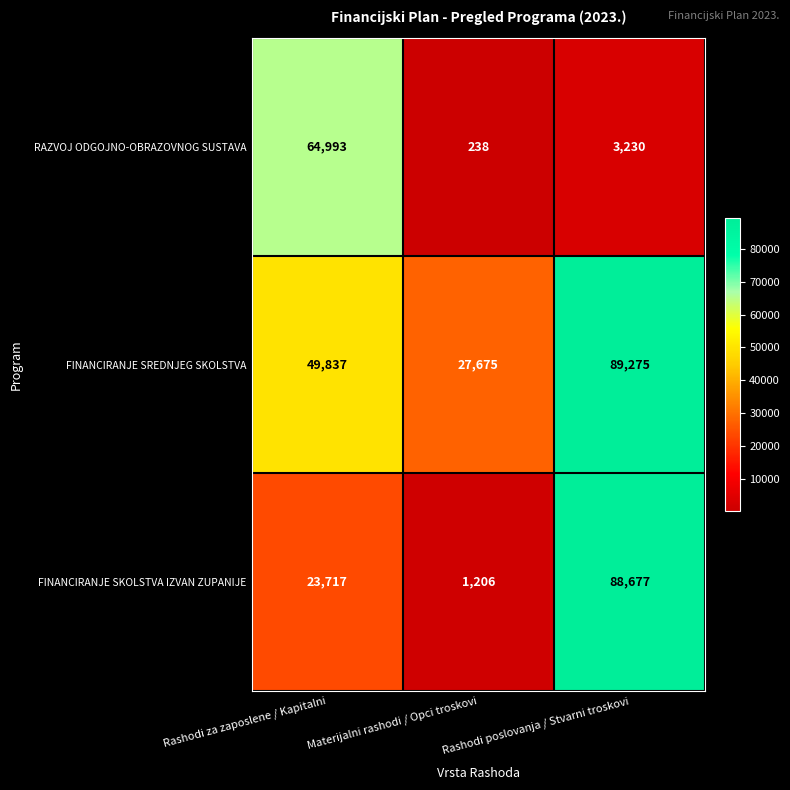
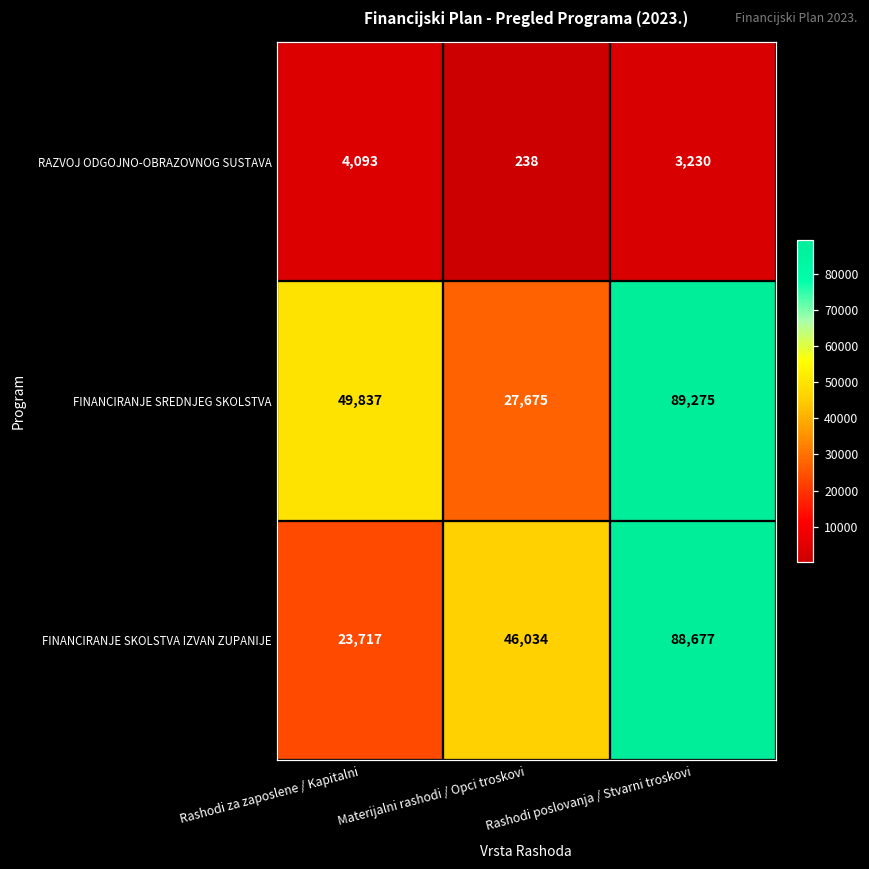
  {
    "RAZVOJ ODGOJNO-OBRAZOVNOG SUSTAVA": {
-     "Rashodi za zaposlene / Kapitalni": "64,993",
+     "Rashodi za zaposlene / Kapitalni": "4,093",
      "Materijalni rashodi / Opci troskovi": "238",
      "Rashodi poslovanja / Stvarni troskovi": "3,230"
    },
    "FINANCIRANJE SREDNJEG SKOLSTVA": {
      "Rashodi za zaposlene / Kapitalni": "49,837",
      "Materijalni rashodi / Opci troskovi": "27,675",
      "Rashodi poslovanja / Stvarni troskovi": "89,275"
    },
    "FINANCIRANJE SKOLSTVA IZVAN ZUPANIJE": {
      "Rashodi za zaposlene / Kapitalni": "23,717",
-     "Materijalni rashodi / Opci troskovi": "1,206",
+     "Materijalni rashodi / Opci troskovi": "46,034",
      "Rashodi poslovanja / Stvarni troskovi": "88,677"
    }
  }
